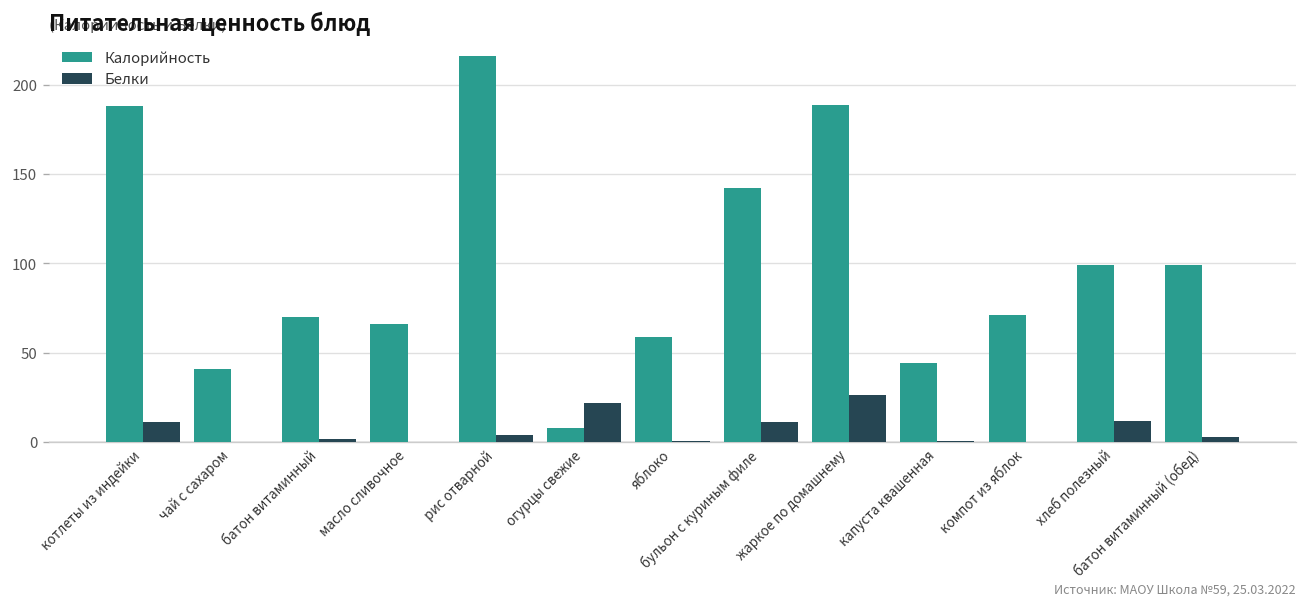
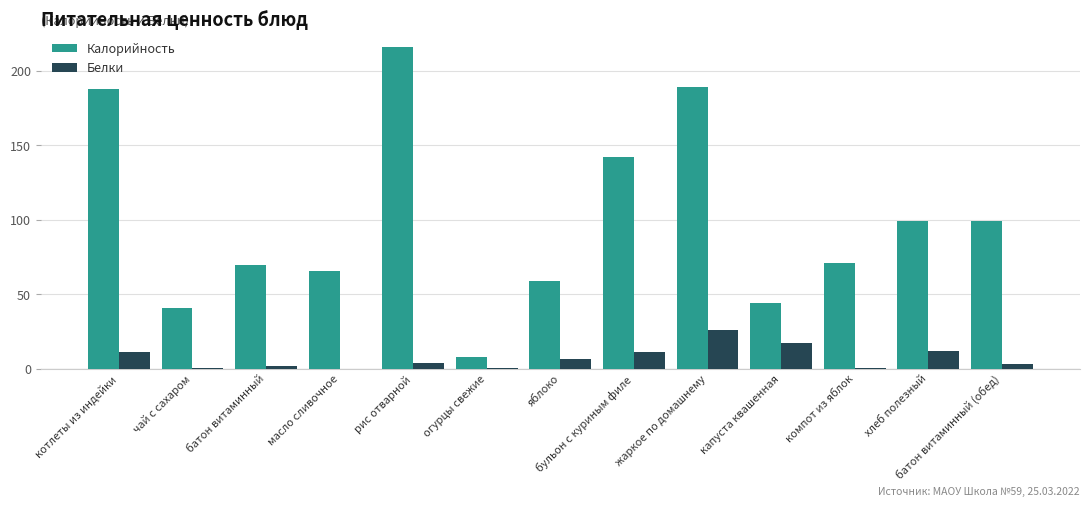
  {
    "Калорийность": {
      "котлеты из индейки": 188,
      "чай с сахаром": 41,
      "батон витаминный": 70,
      "масло сливочное": 66,
      "рис отварной": 216,
      "огурцы свежие": 8,
      "яблоко": 59,
      "бульон с куриным филе": 142,
      "жаркое по домашнему": 189,
      "капуста квашенная": 44,
      "компот из яблок": 71,
      "хлеб полезный": 99,
      "батон витаминный (обед)": 99
    },
    "Белки": {
      "котлеты из индейки": 11,
      "батон витаминный": 2,
      "рис отварной": 4,
-     "огурцы свежие": 22,
-     "яблоко": 1,
+     "огурцы свежие": 0,
+     "яблоко": 7,
      "бульон с куриным филе": 11,
      "жаркое по домашнему": 26,
-     "капуста квашенная": 0,
+     "капуста квашенная": 17,
      "хлеб полезный": 12,
      "батон витаминный (обед)": 3
    }
  }
